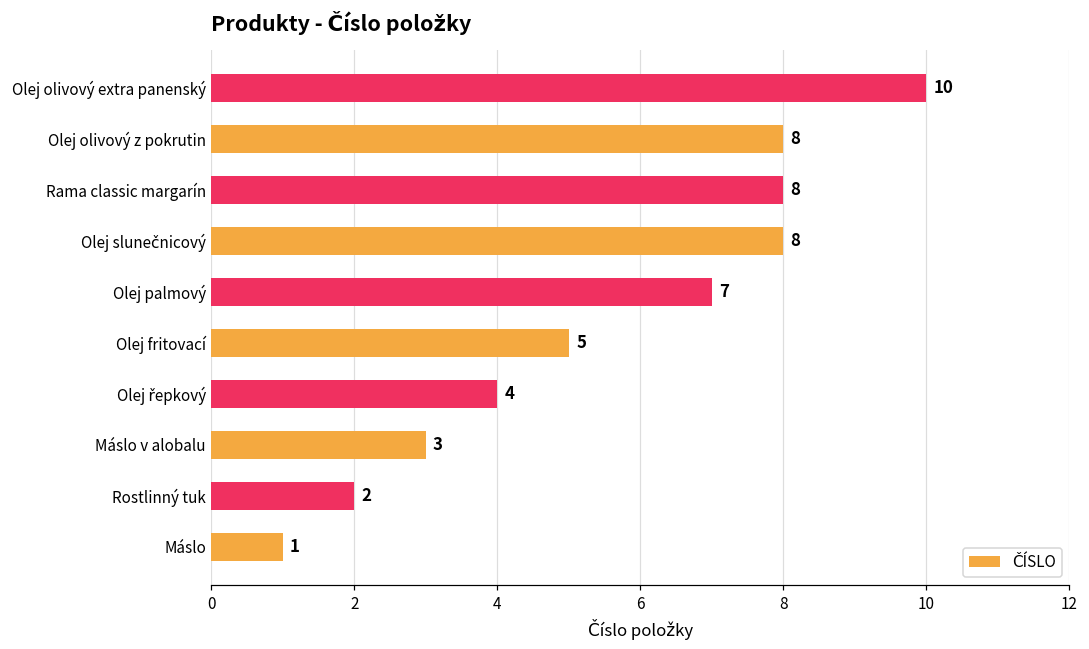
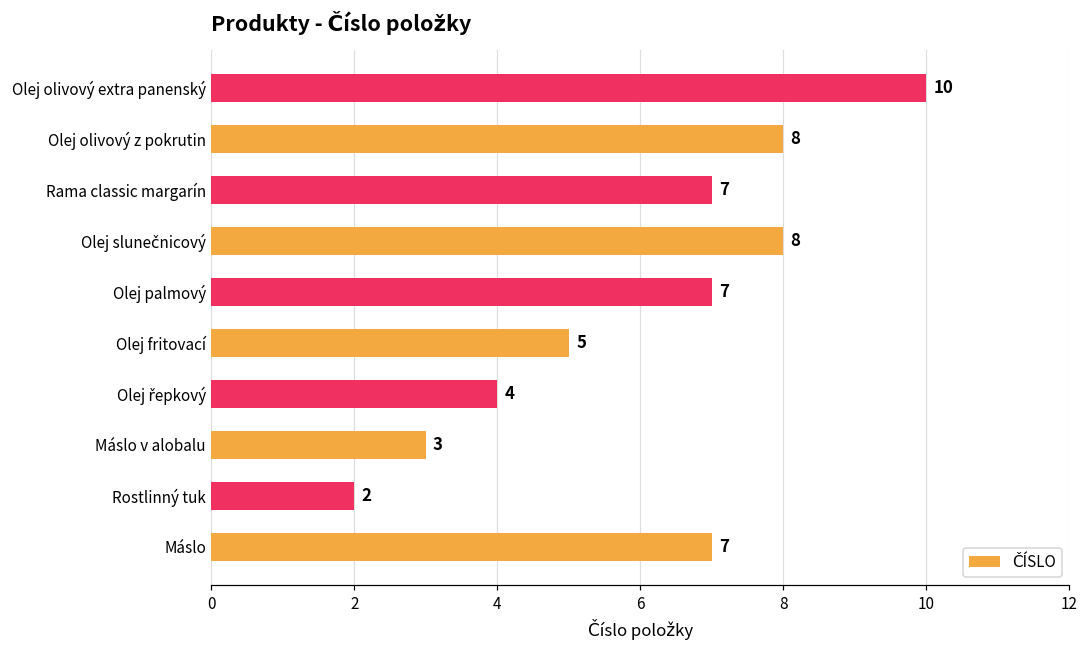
  {
    "Olej olivový extra panenský": 10,
    "Olej olivový z pokrutin": 8,
-   "Rama classic margarín": 8,
+   "Rama classic margarín": 7,
    "Olej slunečnicový": 8,
    "Olej palmový": 7,
    "Olej fritovací": 5,
    "Olej řepkový": 4,
    "Máslo v alobalu": 3,
    "Rostlinný tuk": 2,
-   "Máslo": 1
+   "Máslo": 7
  }
